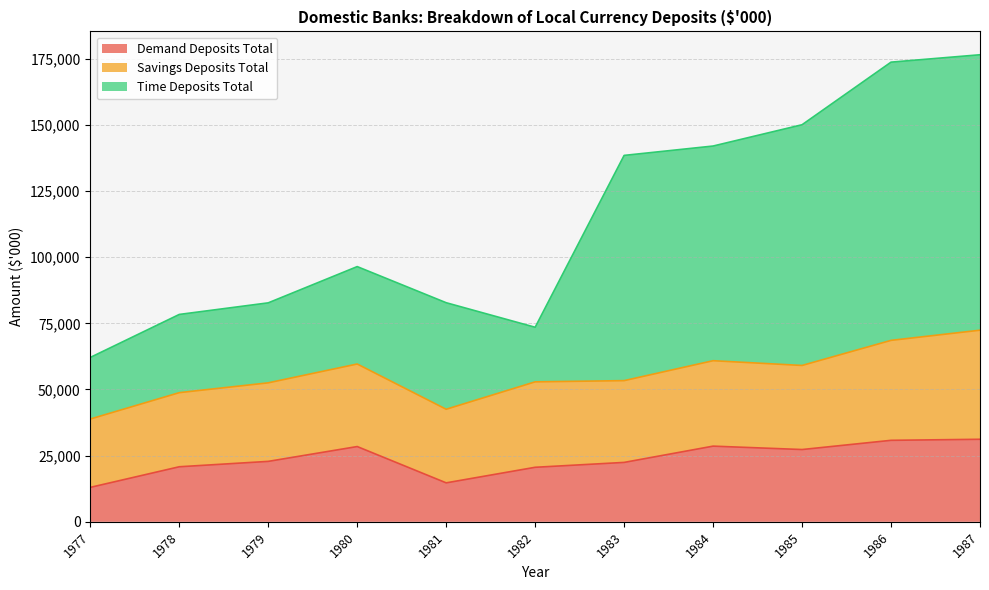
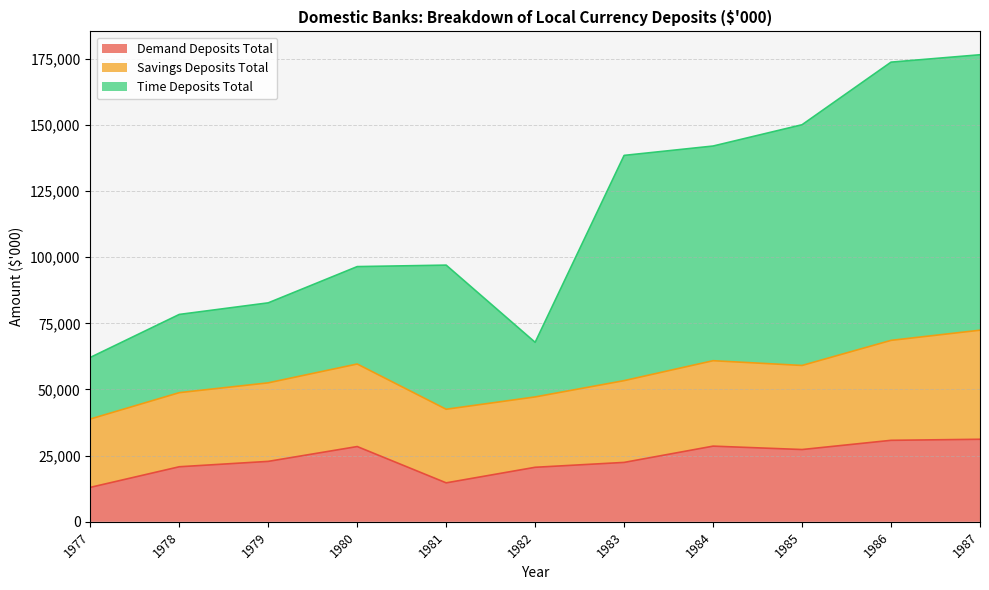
  {
    "Demand Deposits Total": {
      "1977": "13,000",
      "1978": "21,000",
      "1979": "23,000",
      "1980": "28,000",
      "1981": "15,000",
      "1982": "21,000",
      "1983": "22,000",
      "1984": "29,000",
      "1985": "27,000",
      "1986": "31,000",
      "1987": "31,000"
    },
    "Savings Deposits Total": {
      "1977": "26,000",
      "1978": "28,000",
      "1979": "30,000",
      "1980": "31,000",
      "1981": "28,000",
-     "1982": "32,000",
+     "1982": "27,000",
      "1983": "31,000",
      "1984": "32,000",
      "1985": "32,000",
      "1986": "38,000",
      "1987": "41,000"
    },
    "Time Deposits Total": {
      "1977": "23,000",
      "1978": "30,000",
      "1979": "30,000",
      "1980": "37,000",
-     "1981": "40,000",
+     "1981": "54,000",
      "1982": "21,000",
      "1983": "85,000",
      "1984": "81,000",
      "1985": "91,000",
      "1986": "105,000",
      "1987": "104,000"
    }
  }
